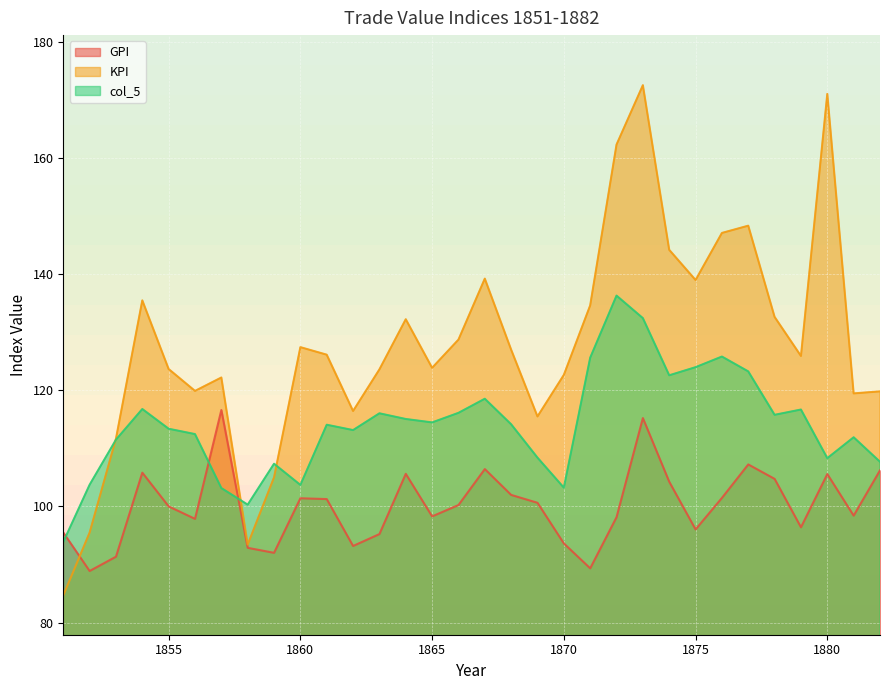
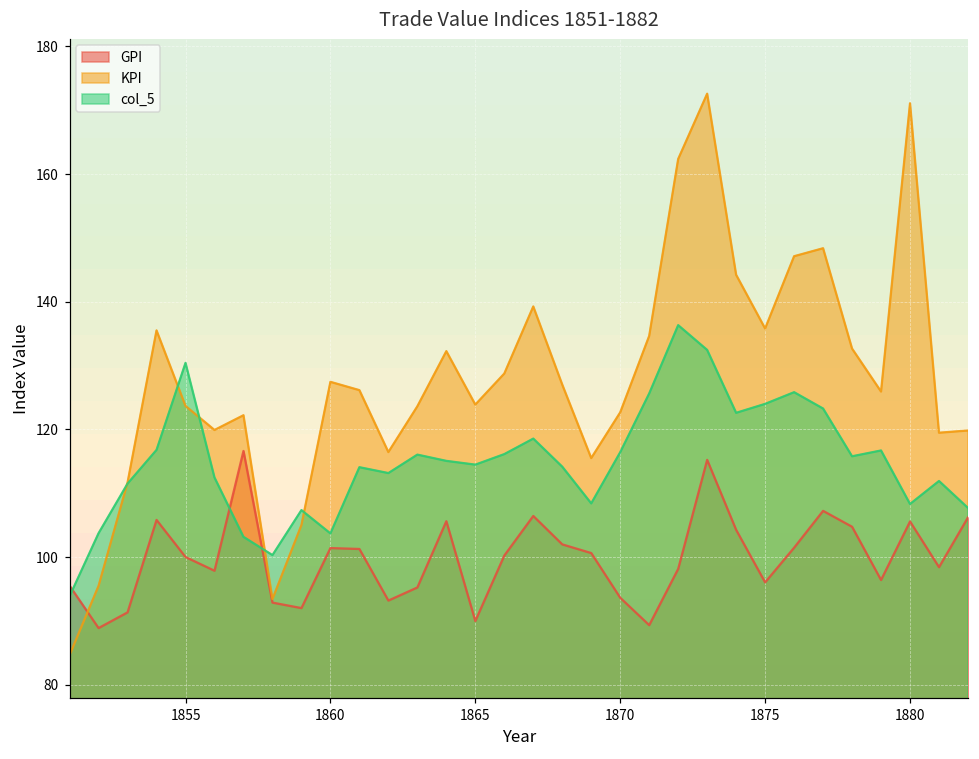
  {
    "GPI": {
      "1855": 100,
      "1860": 101,
-     "1865": 98,
+     "1865": 90,
      "1870": 94,
      "1875": 96,
      "1880": 106
    },
    "KPI": {
      "1855": 124,
      "1860": 127,
      "1865": 124,
      "1870": 123,
-     "1875": 139,
+     "1875": 136,
      "1880": 171
    },
    "col_5": {
-     "1855": 113,
+     "1855": 130,
      "1860": 104,
      "1865": 114,
-     "1870": 103,
+     "1870": 116,
      "1875": 124,
      "1880": 108
    }
  }
